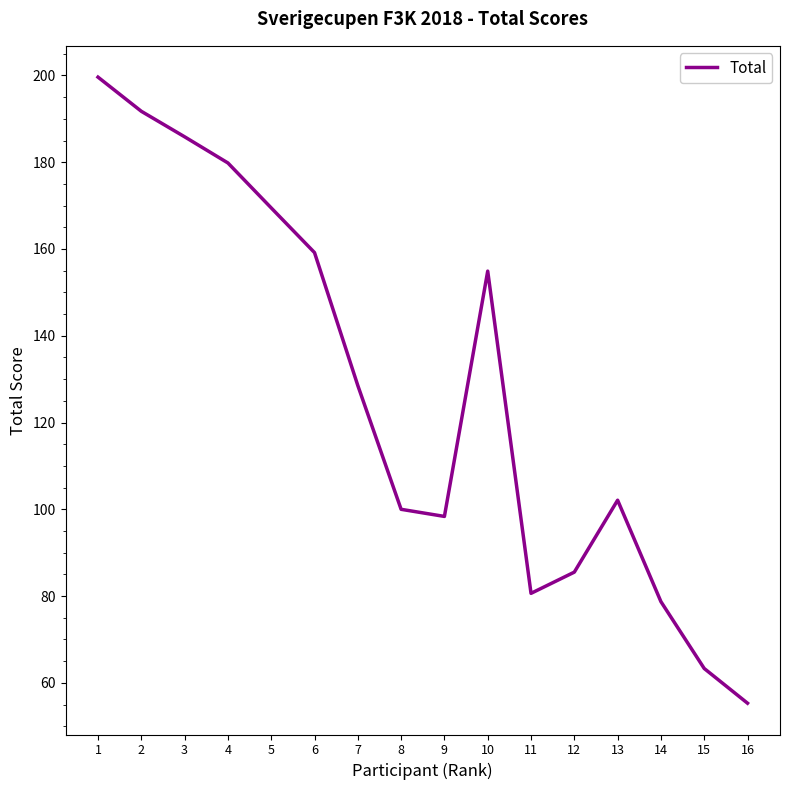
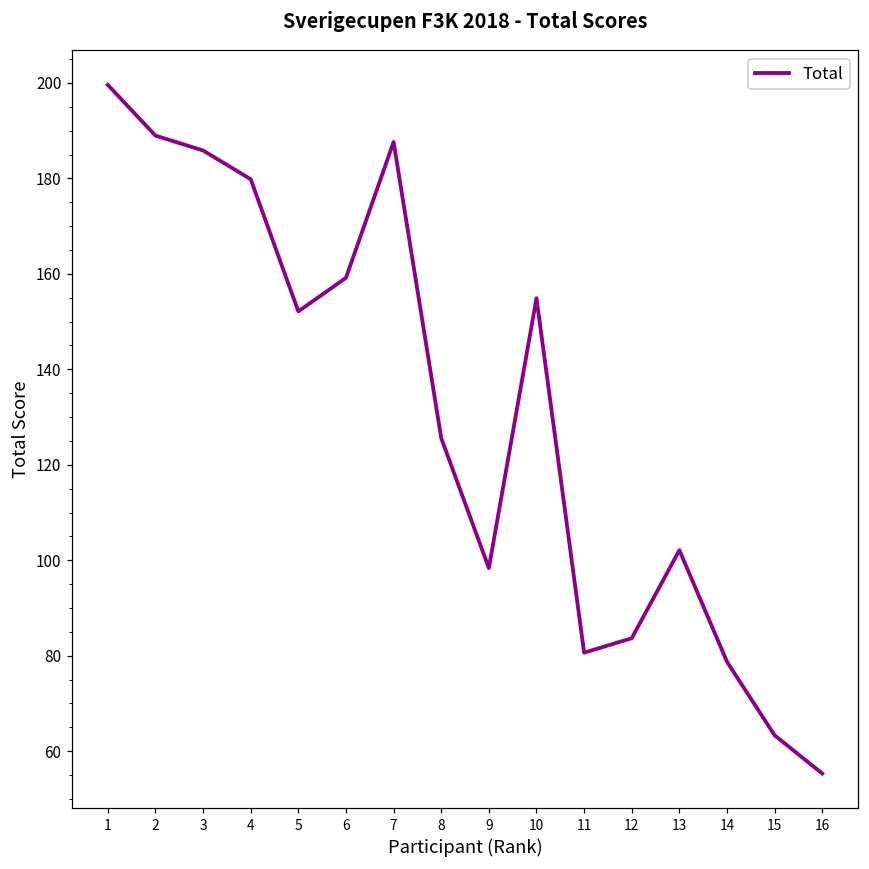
  {
    "1": 200,
-   "2": 192,
+   "2": 189,
    "3": 186,
    "4": 180,
-   "5": 169,
+   "5": 152,
    "6": 159,
-   "7": 129,
-   "8": 100,
+   "7": 188,
+   "8": 126,
    "9": 98,
    "10": 155,
    "11": 81,
-   "12": 86,
+   "12": 84,
    "13": 102,
    "14": 79,
    "15": 63,
    "16": 55
  }
